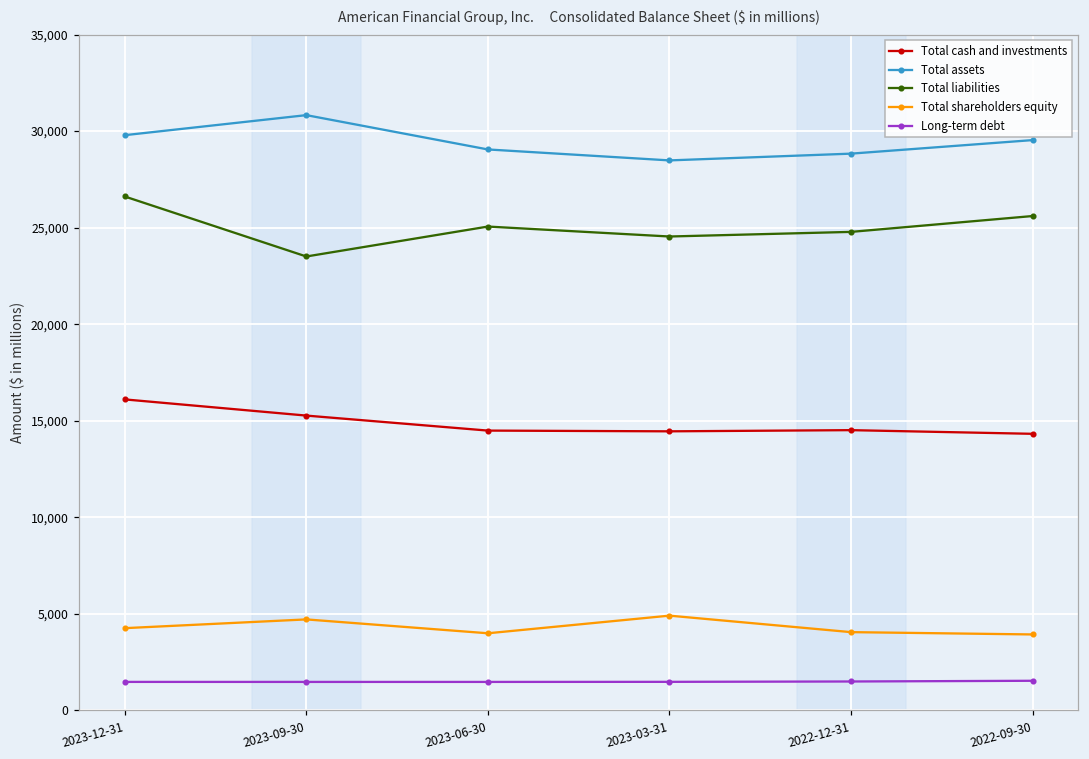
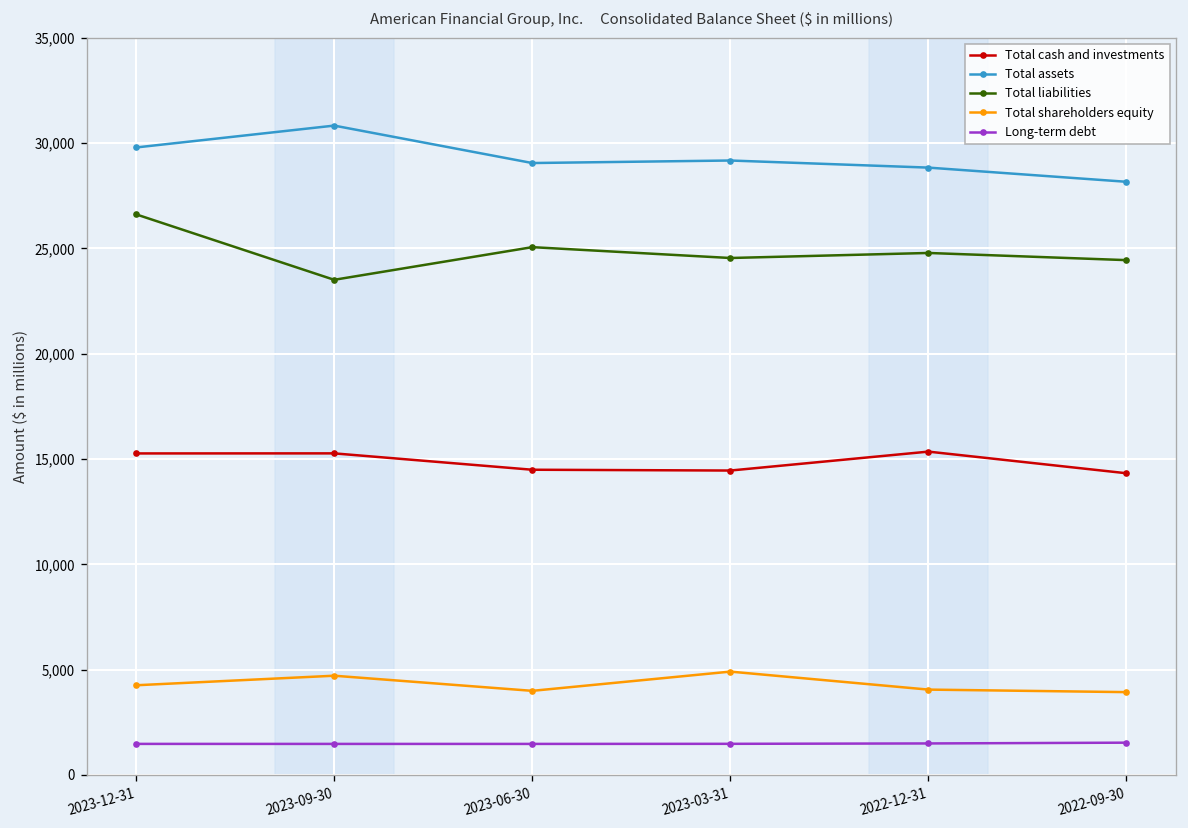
  {
    "Total cash and investments": {
-     "2023-12-31": "16,100",
+     "2023-12-31": "15,300",
      "2023-09-30": "15,300",
      "2023-06-30": "14,500",
      "2023-03-31": "14,500",
-     "2022-12-31": "14,500",
+     "2022-12-31": "15,300",
      "2022-09-30": "14,300"
    },
    "Total assets": {
      "2023-12-31": "29,800",
      "2023-09-30": "30,800",
      "2023-06-30": "29,000",
-     "2023-03-31": "28,500",
+     "2023-03-31": "29,200",
      "2022-12-31": "28,800",
-     "2022-09-30": "29,500"
+     "2022-09-30": "28,200"
    },
    "Total liabilities": {
      "2023-12-31": "26,600",
      "2023-09-30": "23,500",
      "2023-06-30": "25,100",
      "2023-03-31": "24,500",
      "2022-12-31": "24,800",
-     "2022-09-30": "25,600"
+     "2022-09-30": "24,400"
    },
    "Total shareholders equity": {
      "2023-12-31": "4,300",
      "2023-09-30": "4,700",
      "2023-06-30": "4,000",
      "2023-03-31": "4,900",
      "2022-12-31": "4,100",
      "2022-09-30": "3,900"
    },
    "Long-term debt": {
      "2023-12-31": "1,500",
      "2023-09-30": "1,500",
      "2023-06-30": "1,500",
      "2023-03-31": "1,500",
      "2022-12-31": "1,500",
      "2022-09-30": "1,500"
    }
  }
